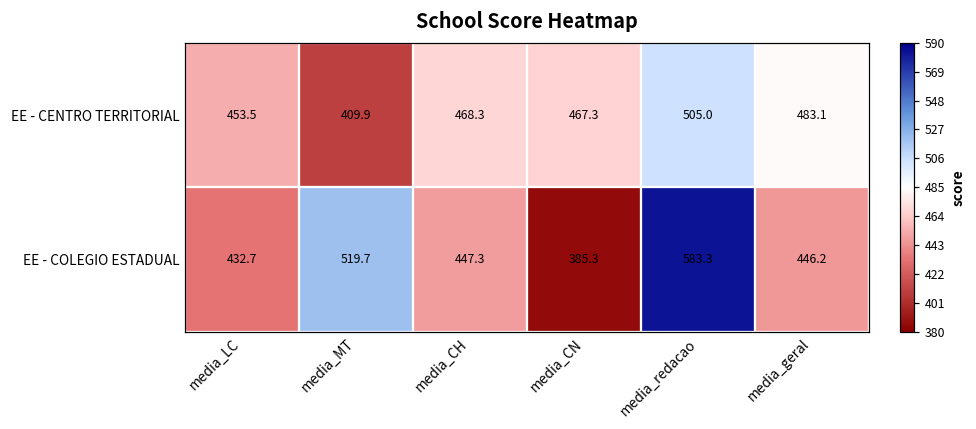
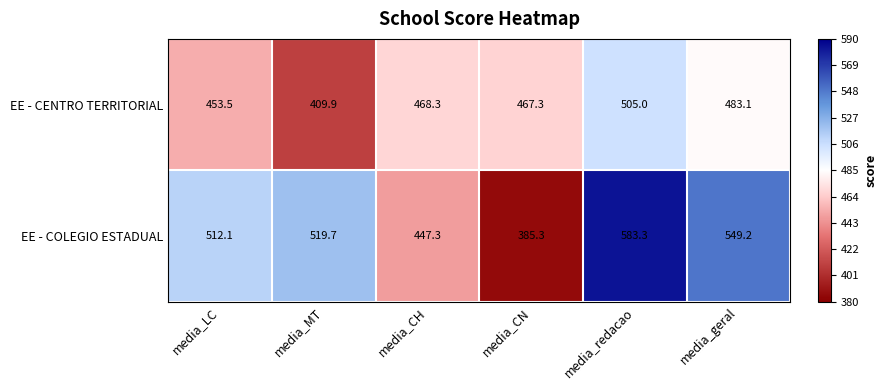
  {
    "EE - CENTRO TERRITORIAL": {
      "media_LC": 453.5,
      "media_MT": 409.9,
      "media_CH": 468.3,
      "media_CN": 467.3,
      "media_redacao": 505.0,
      "media_geral": 483.1
    },
    "EE - COLEGIO ESTADUAL": {
-     "media_LC": 432.7,
+     "media_LC": 512.1,
      "media_MT": 519.7,
      "media_CH": 447.3,
      "media_CN": 385.3,
      "media_redacao": 583.3,
-     "media_geral": 446.2
+     "media_geral": 549.2
    }
  }
